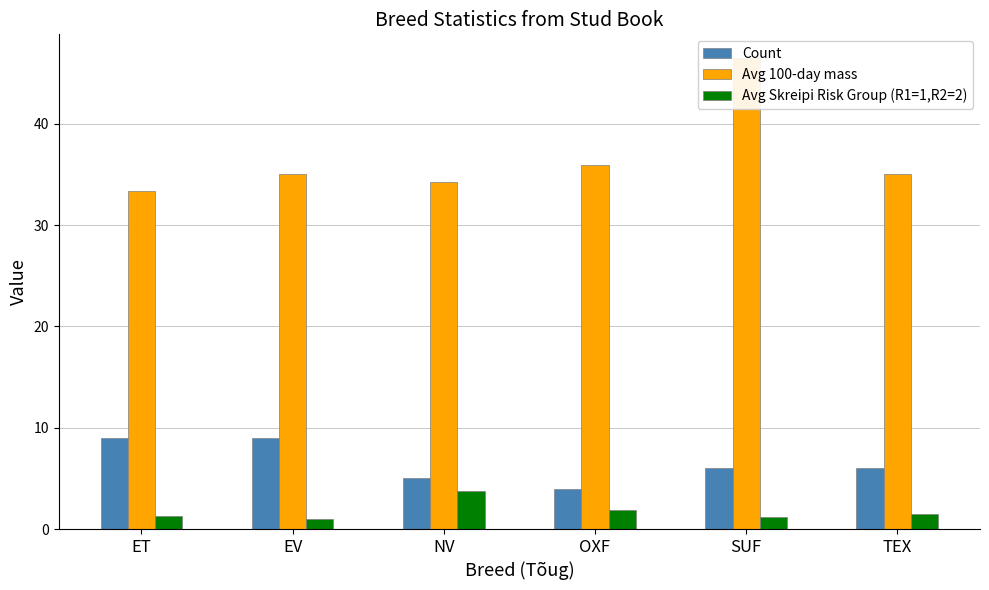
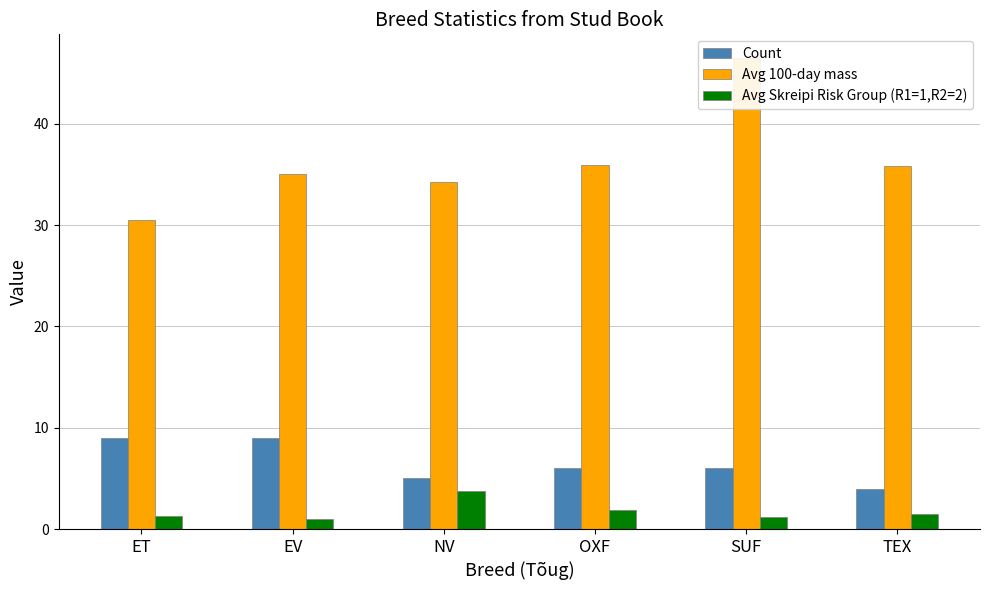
  {
    "Count": {
      "ET": 9,
      "EV": 9,
      "NV": 5,
-     "OXF": 4,
+     "OXF": 6,
      "SUF": 6,
-     "TEX": 6
+     "TEX": 4
    },
    "Avg 100-day mass": {
-     "ET": 33.4,
+     "ET": 30.5,
      "EV": 35.0,
      "NV": 34.3,
      "OXF": 35.9,
-     "TEX": 35.0
+     "TEX": 35.8
    },
    "Avg Skreipi Risk Group (R1=1,R2=2)": {
      "ET": 1.3,
      "EV": 1.0,
      "NV": 3.8,
      "OXF": 1.9,
      "SUF": 1.2,
      "TEX": 1.5
    }
  }
